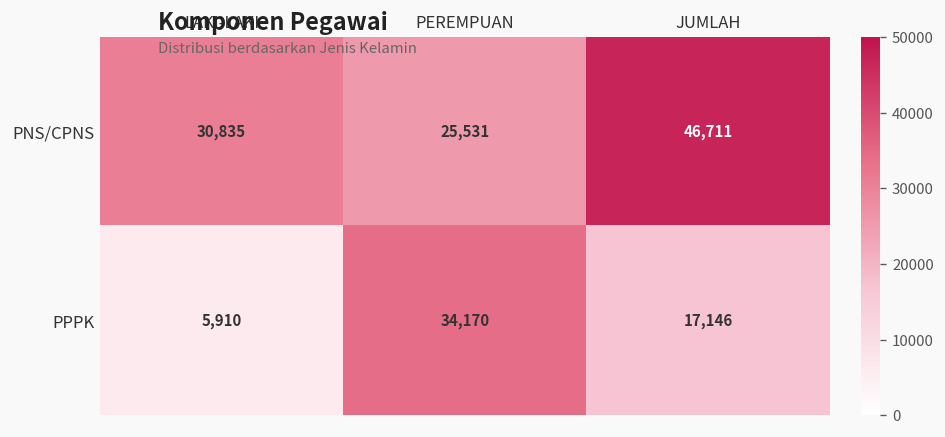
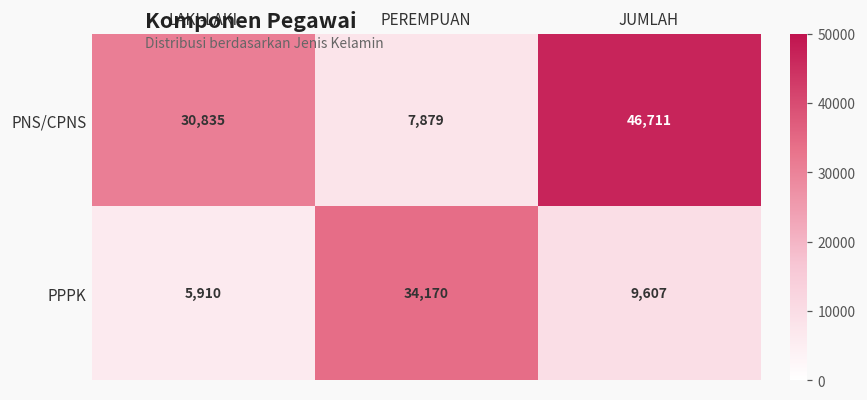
  {
    "PNS/CPNS": {
      "LAKI-LAKI": "30,835",
-     "PEREMPUAN": "25,531",
+     "PEREMPUAN": "7,879",
      "JUMLAH": "46,711"
    },
    "PPPK": {
      "LAKI-LAKI": "5,910",
      "PEREMPUAN": "34,170",
-     "JUMLAH": "17,146"
+     "JUMLAH": "9,607"
    }
  }
